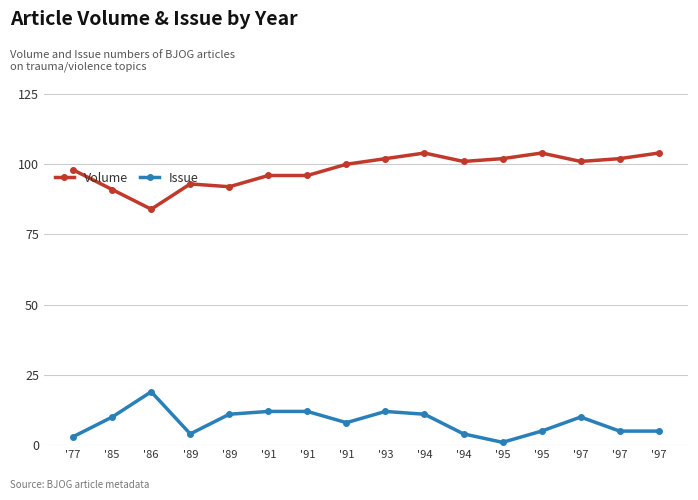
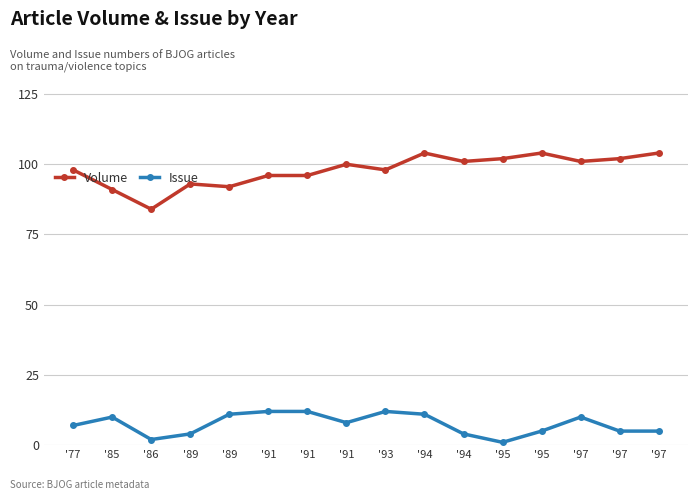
  {
    "Volume": {
      "'77": 98,
      "'85": 91,
      "'86": 84,
-     "'93": 102
+     "'93": 98
    },
    "Issue": {
-     "'77": 3,
+     "'77": 7,
      "'85": 10,
-     "'86": 19,
+     "'86": 2,
      "'93": 12
    }
  }
